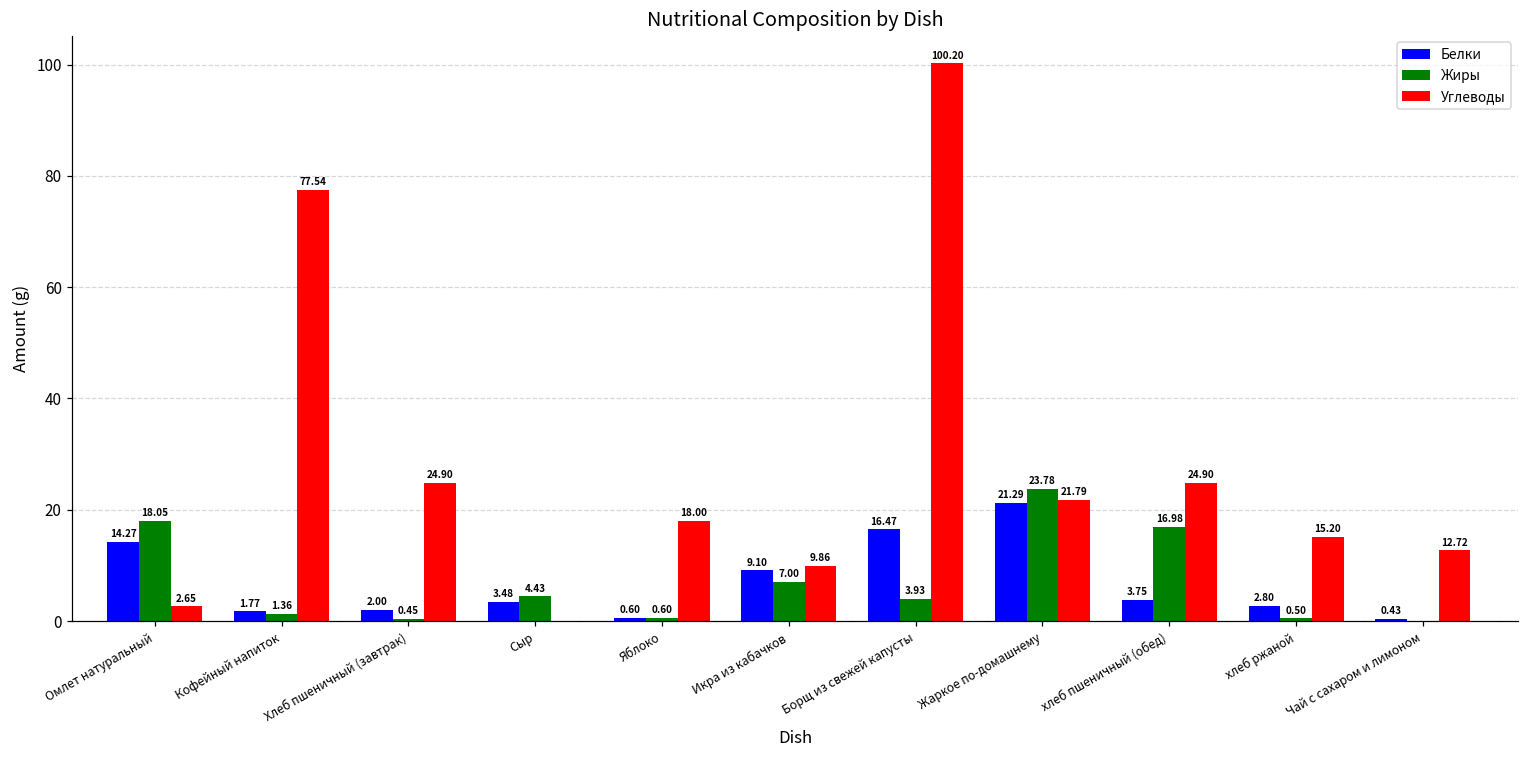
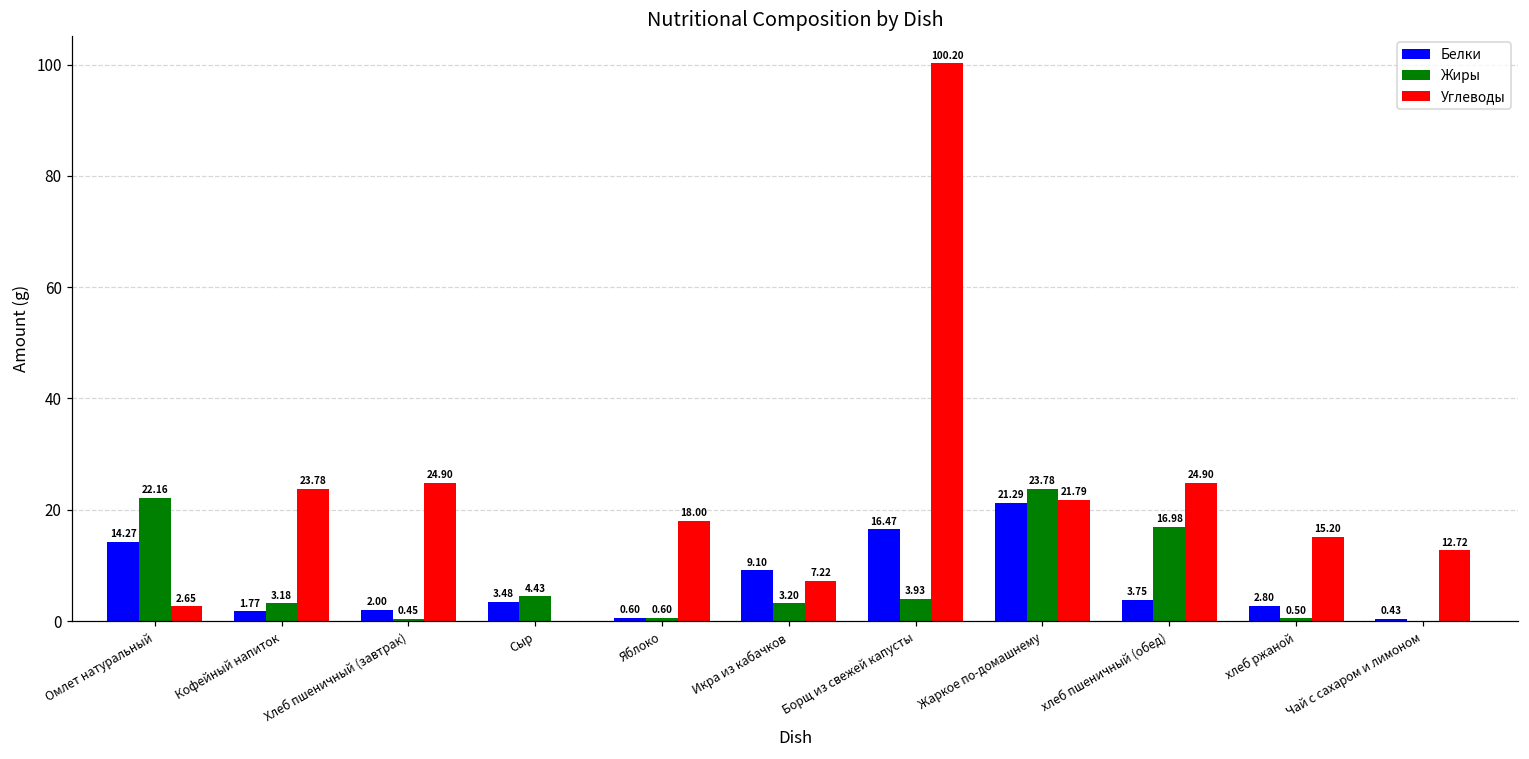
  {
    "Белки": {
      "Омлет натуральный": 14.27,
      "Кофейный напиток": 1.77,
      "Хлеб пшеничный (завтрак)": 2.00,
      "Сыр": 3.48,
      "Яблоко": 0.60,
      "Икра из кабачков": 9.10,
      "Борщ из свежей капусты": 16.47,
      "Жаркое по-домашнему": 21.29,
      "хлеб пшеничный (обед)": 3.75,
      "хлеб ржаной": 2.80,
      "Чай с сахаром и лимоном": 0.43
    },
    "Жиры": {
-     "Омлет натуральный": 18.05,
-     "Кофейный напиток": 1.36,
+     "Омлет натуральный": 22.16,
+     "Кофейный напиток": 3.18,
      "Хлеб пшеничный (завтрак)": 0.45,
      "Сыр": 4.43,
      "Яблоко": 0.60,
-     "Икра из кабачков": 7.00,
+     "Икра из кабачков": 3.20,
      "Борщ из свежей капусты": 3.93,
      "Жаркое по-домашнему": 23.78,
      "хлеб пшеничный (обед)": 16.98,
      "хлеб ржаной": 0.50
    },
    "Углеводы": {
      "Омлет натуральный": 2.65,
-     "Кофейный напиток": 77.54,
+     "Кофейный напиток": 23.78,
      "Хлеб пшеничный (завтрак)": 24.90,
      "Яблоко": 18.00,
-     "Икра из кабачков": 9.86,
+     "Икра из кабачков": 7.22,
      "Борщ из свежей капусты": 100.20,
      "Жаркое по-домашнему": 21.79,
      "хлеб пшеничный (обед)": 24.90,
      "хлеб ржаной": 15.20,
      "Чай с сахаром и лимоном": 12.72
    }
  }
